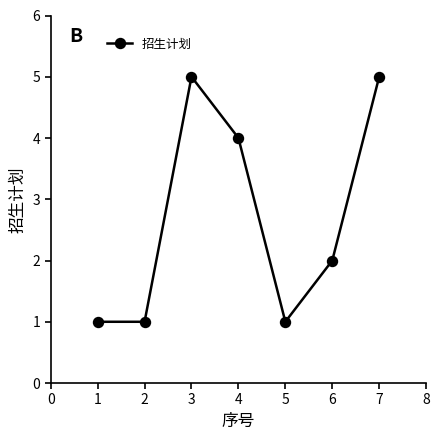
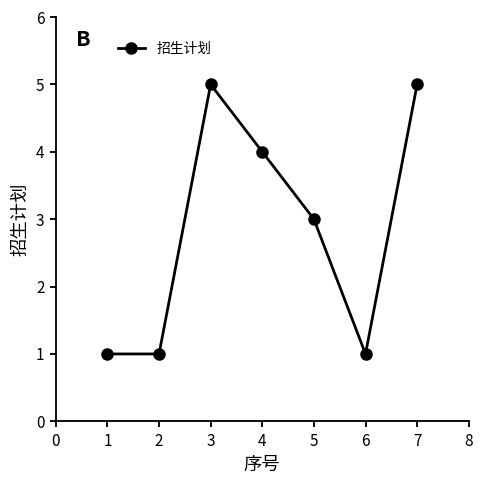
  {
    "1": 1,
    "2": 1,
    "3": 5,
    "4": 4,
-   "5": 1,
-   "6": 2,
+   "5": 3,
+   "6": 1,
    "7": 5
  }
